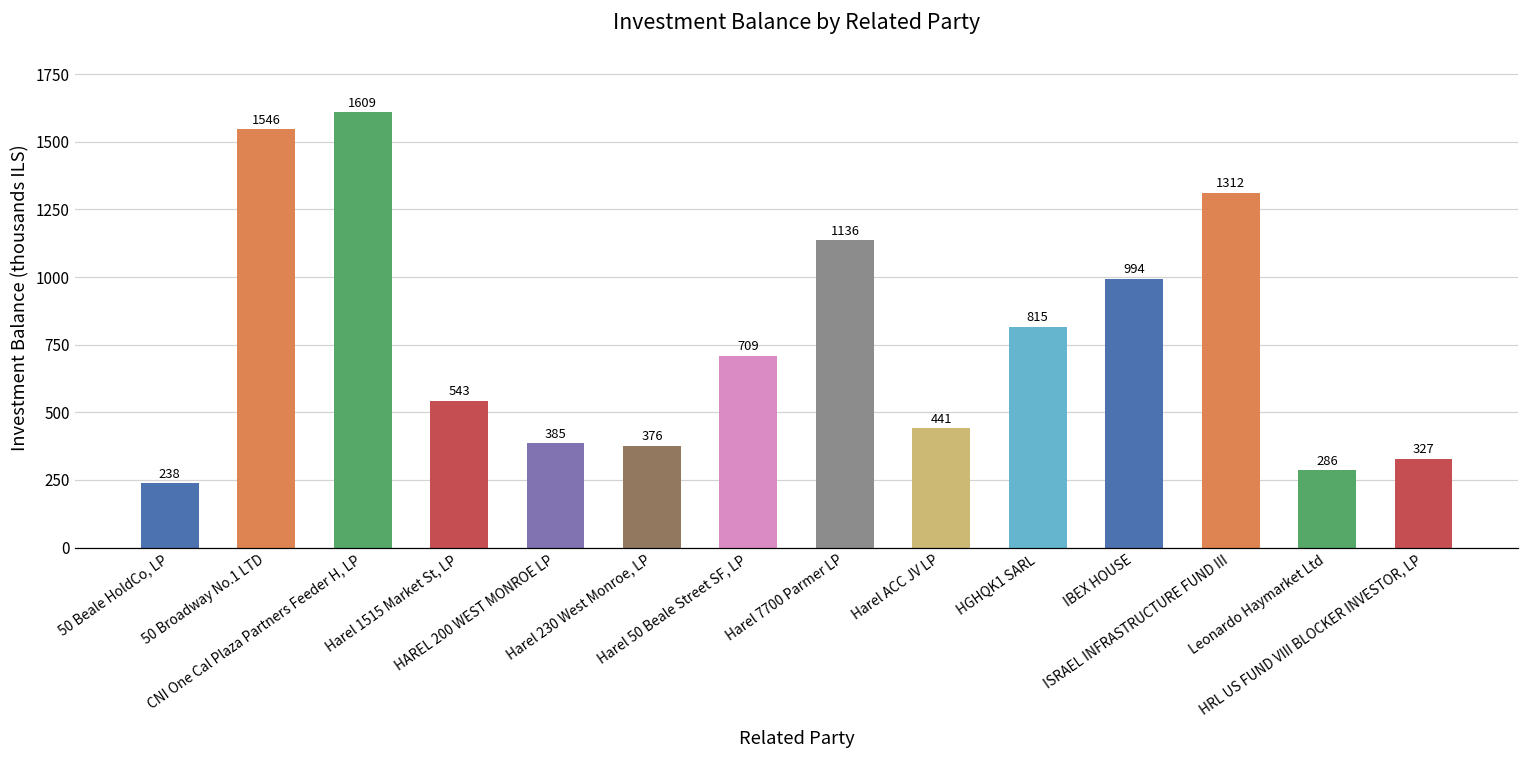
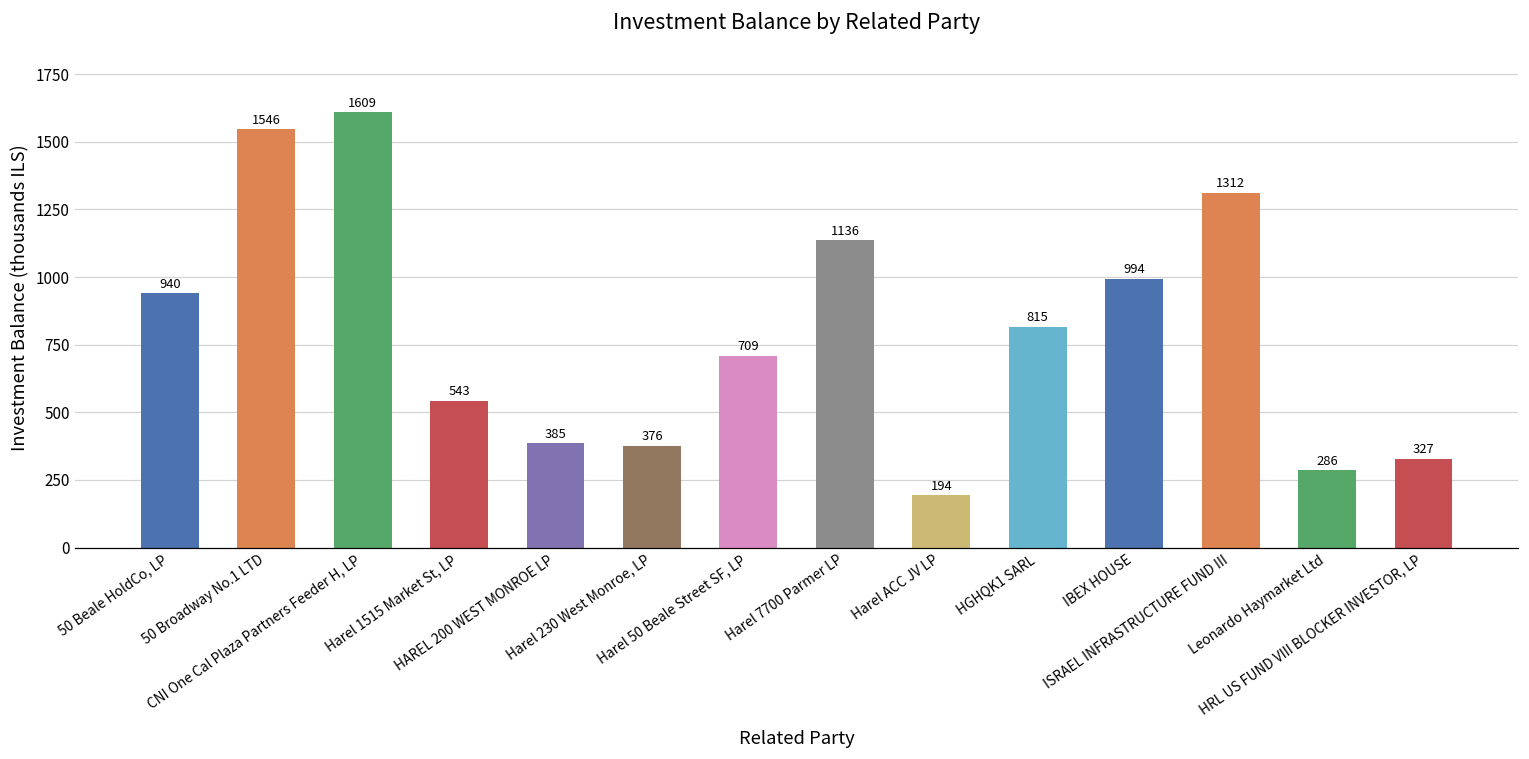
  {
-   "50 Beale HoldCo, LP": 238,
+   "50 Beale HoldCo, LP": 940,
    "50 Broadway No.1 LTD": 1546,
    "CNI One Cal Plaza Partners Feeder H, LP": 1609,
    "Harel 1515 Market St, LP": 543,
    "HAREL 200 WEST MONROE LP": 385,
    "Harel 230 West Monroe, LP": 376,
    "Harel 50 Beale Street SF, LP": 709,
    "Harel 7700 Parmer LP": 1136,
-   "Harel ACC JV LP": 441,
+   "Harel ACC JV LP": 194,
    "HGHQK1 SARL": 815,
    "IBEX HOUSE": 994,
    "ISRAEL INFRASTRUCTURE FUND III": 1312,
    "Leonardo Haymarket Ltd": 286,
    "HRL US FUND VIII BLOCKER INVESTOR, LP": 327
  }
